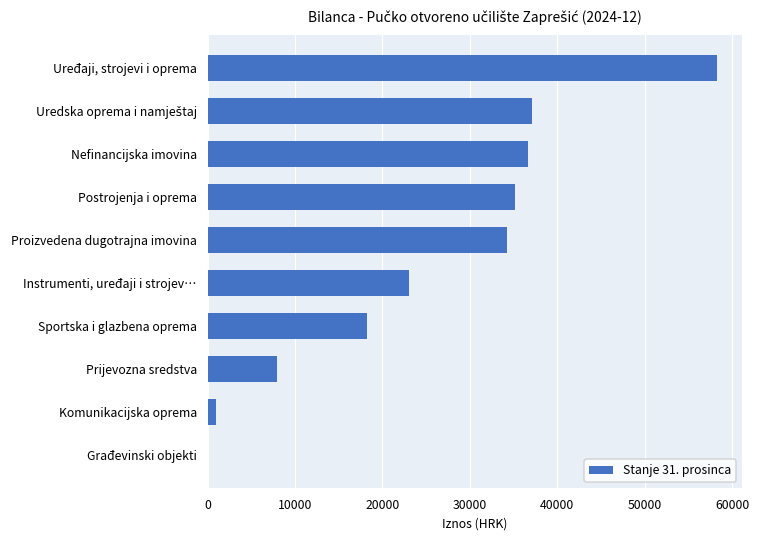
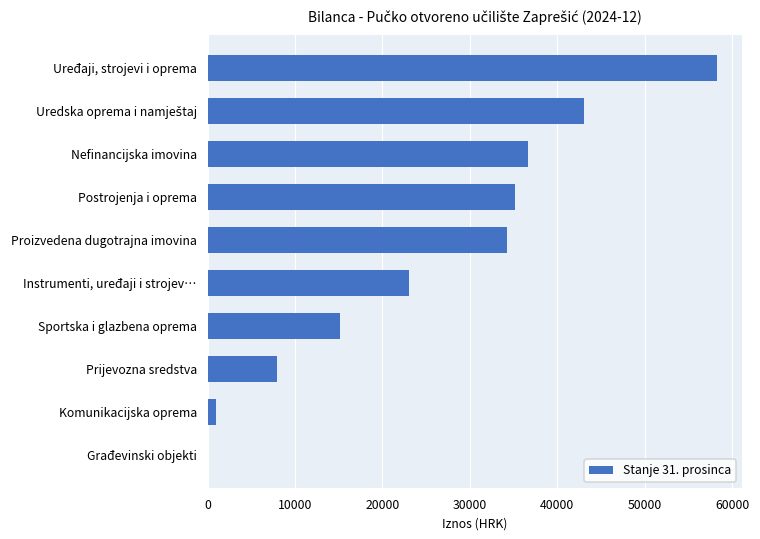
  {
    "Uređaji, strojevi i oprema": 58000,
-   "Uredska oprema i namještaj": 37000,
+   "Uredska oprema i namještaj": 43000,
    "Nefinancijska imovina": 37000,
    "Postrojenja i oprema": 35000,
    "Proizvedena dugotrajna imovina": 34000,
    "Instrumenti, uređaji i strojev…": 23000,
-   "Sportska i glazbena oprema": 18000,
+   "Sportska i glazbena oprema": 15000,
    "Prijevozna sredstva": 8000,
    "Komunikacijska oprema": 1000,
    "Građevinski objekti": 0
  }
